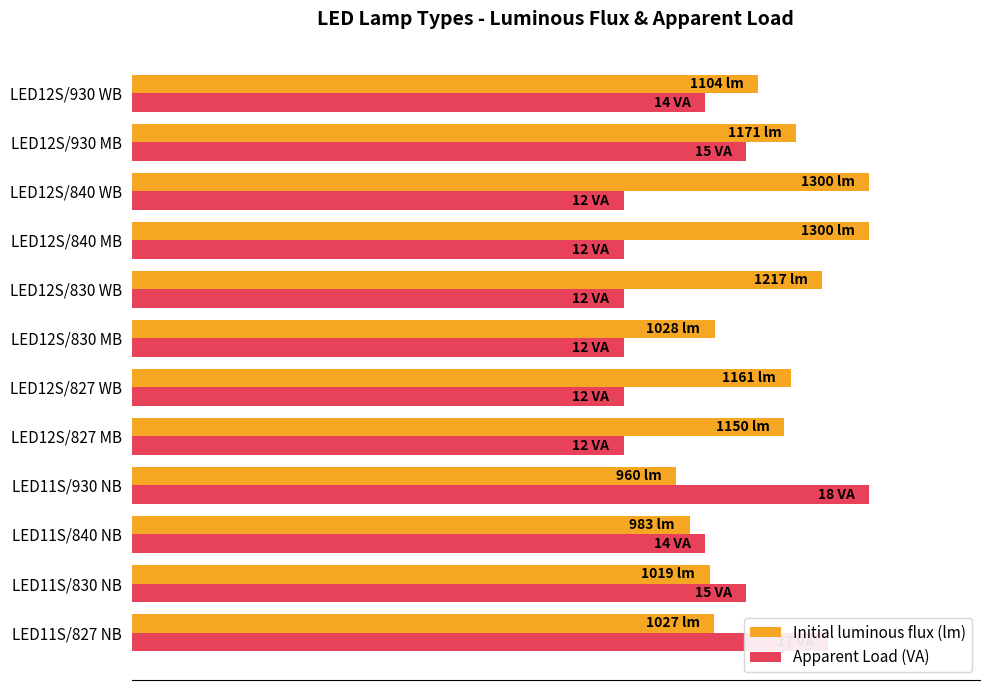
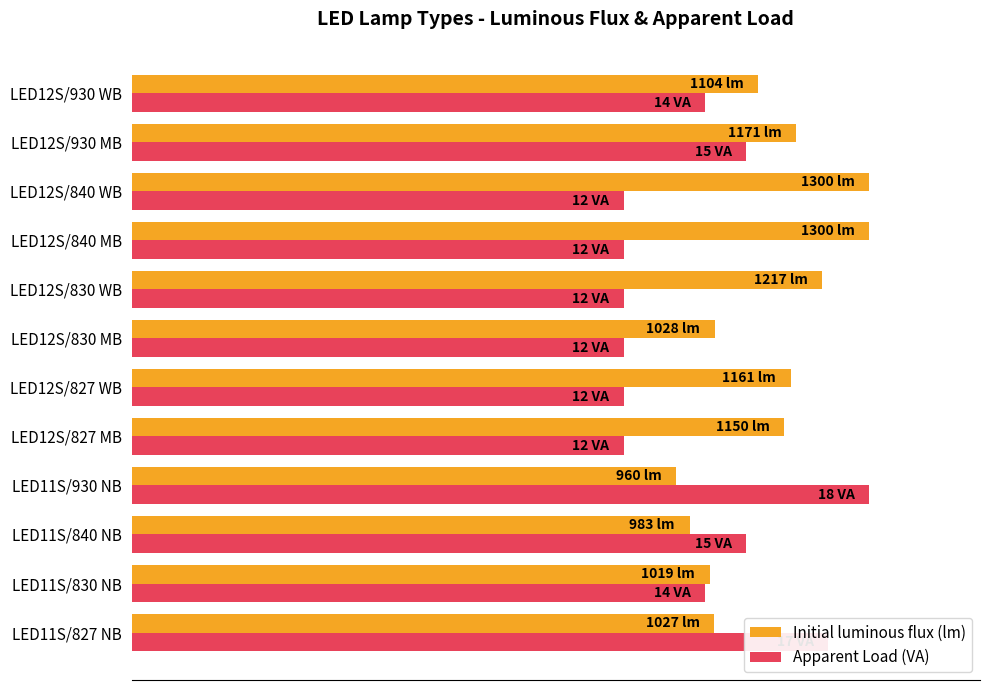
  {
    "Apparent Load (VA)": {
-     "LED11S/840 NB": 14,
-     "LED11S/830 NB": 15
+     "LED11S/840 NB": 15,
+     "LED11S/830 NB": 14
    }
  }
